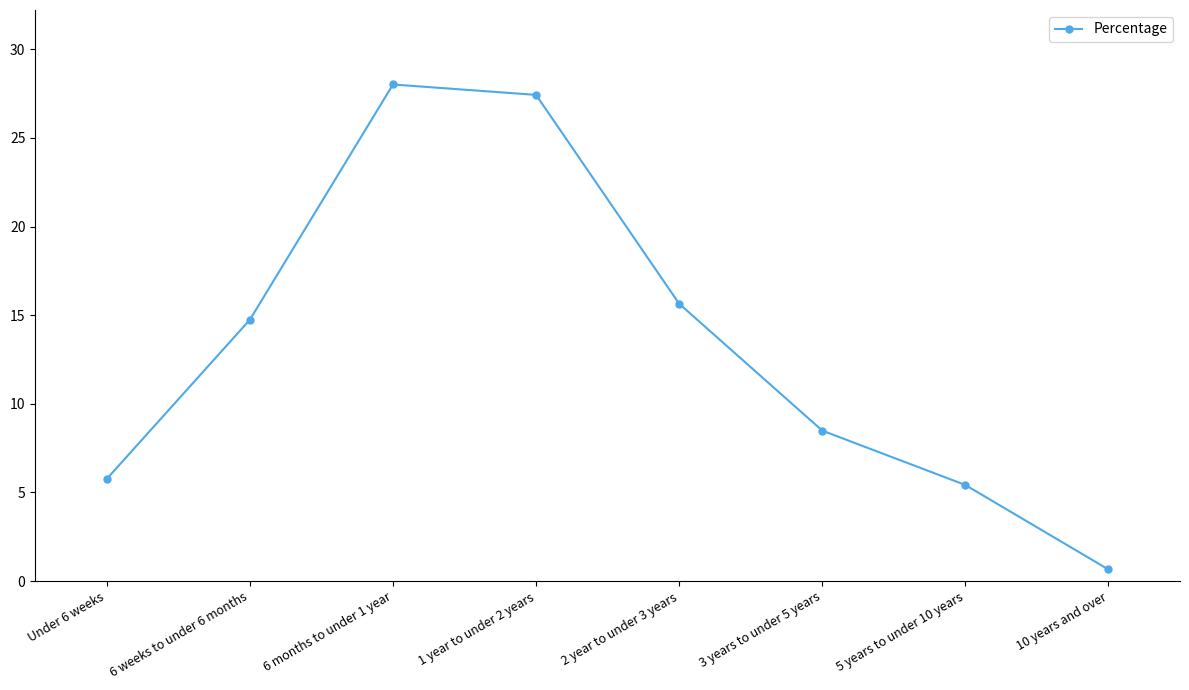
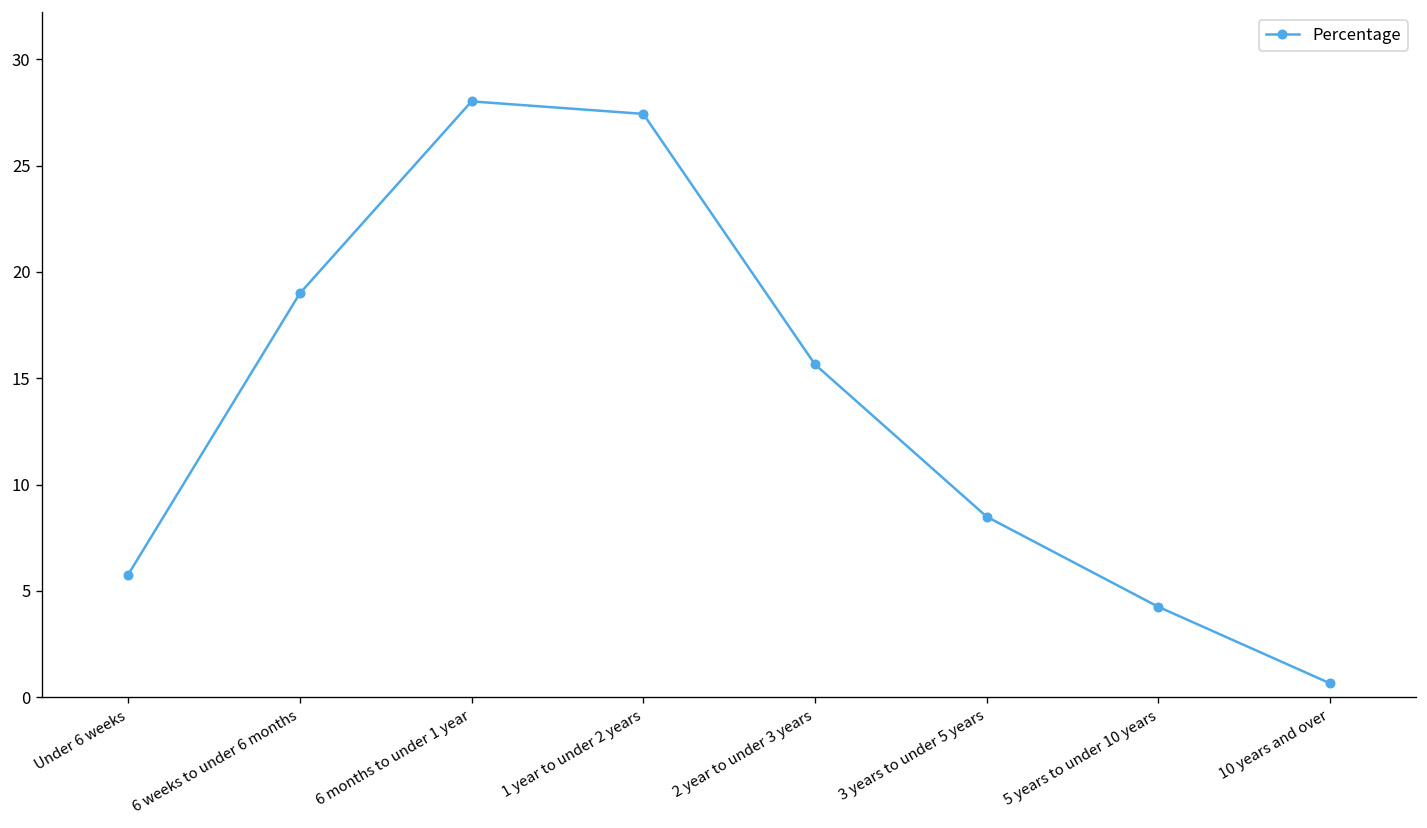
  {
    "Under 6 weeks": 5.8,
-   "6 weeks to under 6 months": 14.7,
+   "6 weeks to under 6 months": 19.0,
    "6 months to under 1 year": 28.0,
    "1 year to under 2 years": 27.4,
    "2 year to under 3 years": 15.6,
    "3 years to under 5 years": 8.5,
-   "5 years to under 10 years": 5.4,
+   "5 years to under 10 years": 4.3,
    "10 years and over": 0.7
  }
